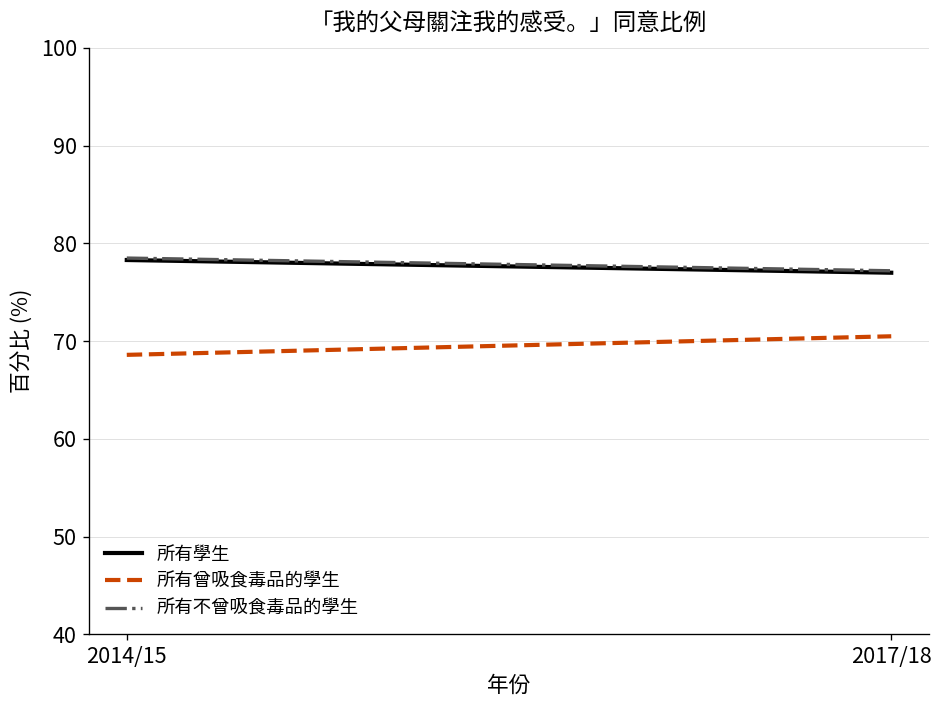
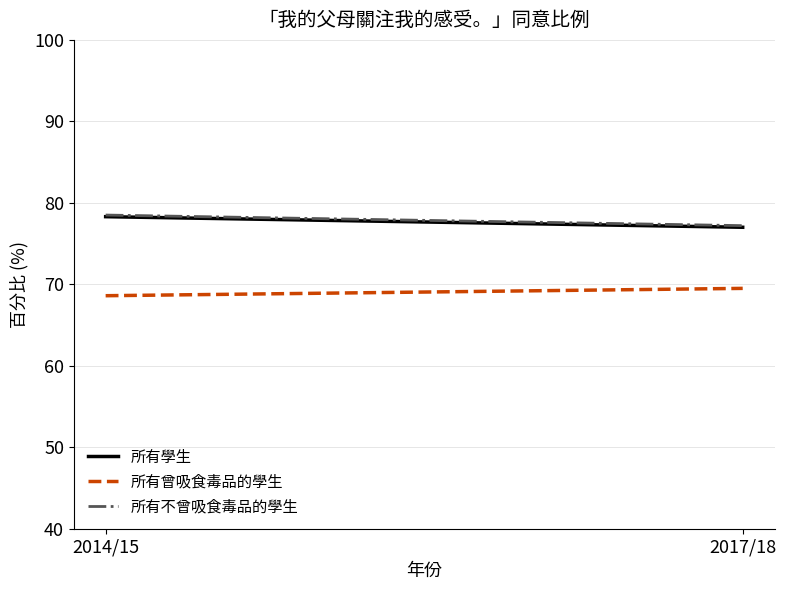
  {
    "所有曾吸食毒品的學生": {
      "2014/15": 69,
-     "2017/18": 71
+     "2017/18": 70
    }
  }
